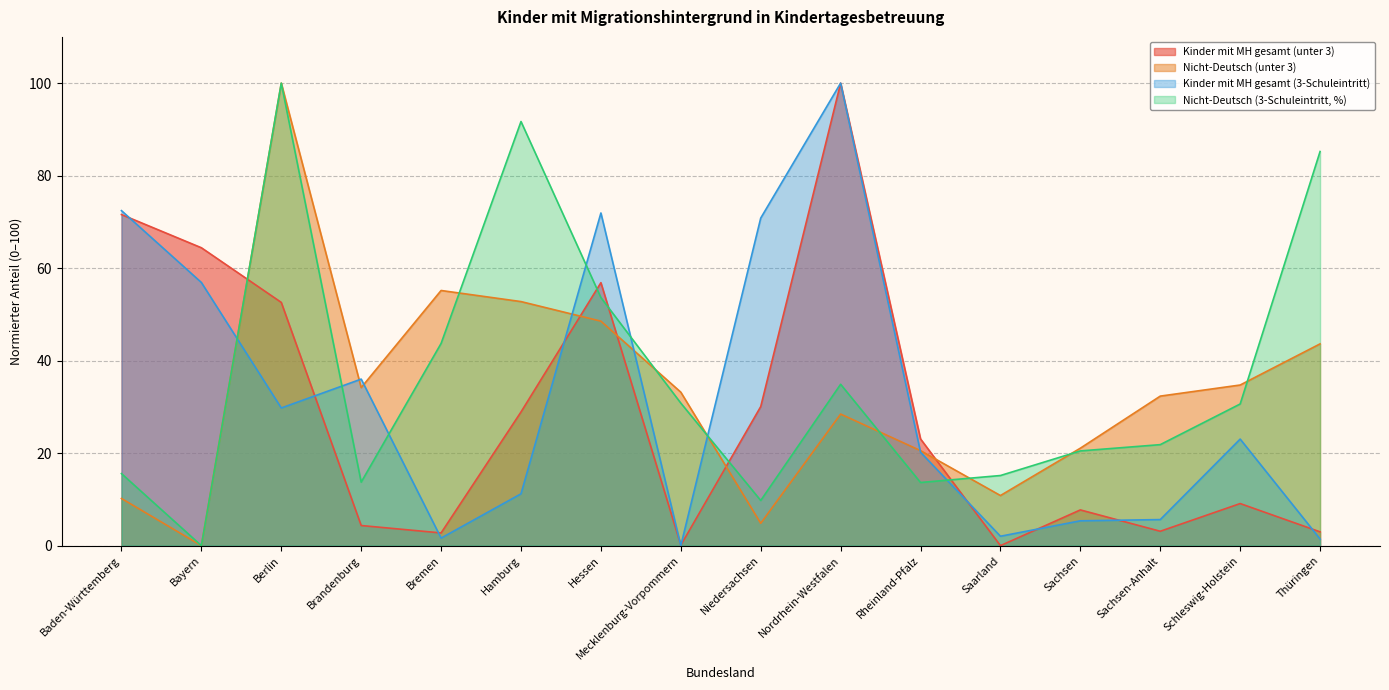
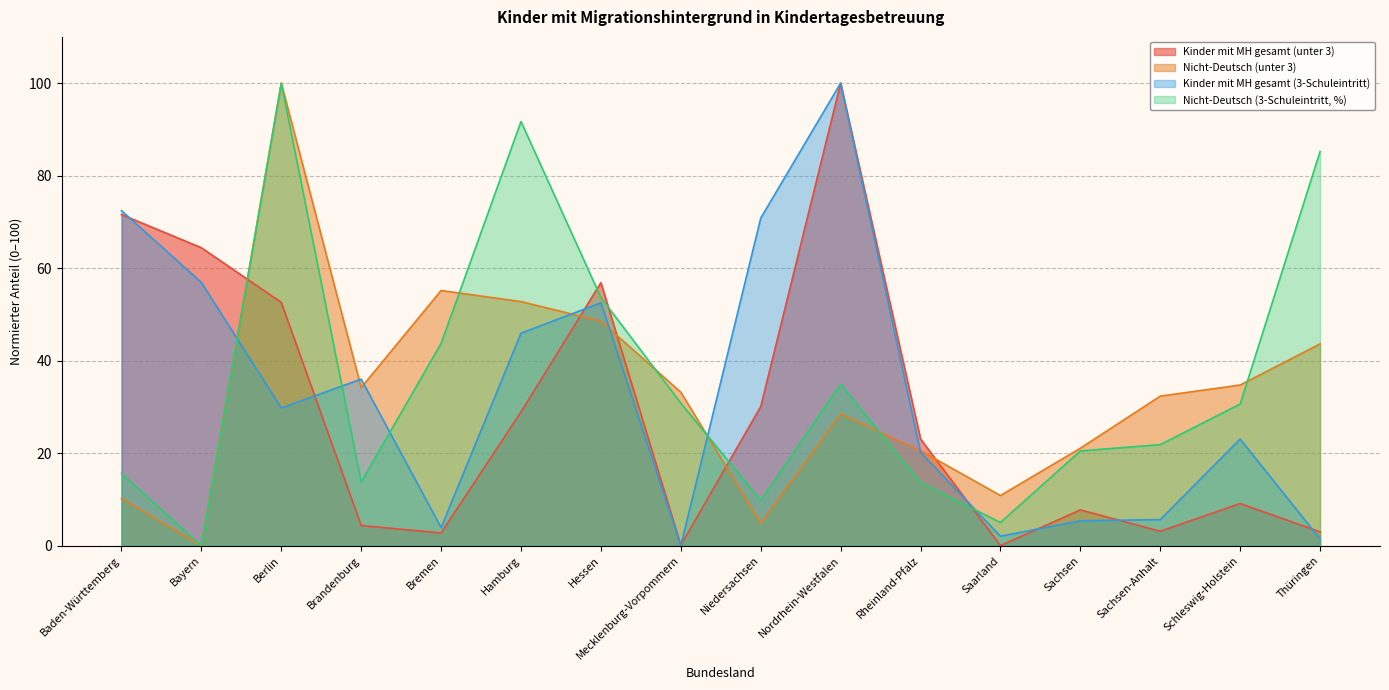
  {
    "Kinder mit MH gesamt (3-Schuleintritt)": {
      "Baden-Württemberg": 72,
      "Bayern": 57,
      "Berlin": 30,
      "Brandenburg": 36,
-     "Bremen": 2,
-     "Hamburg": 11,
-     "Hessen": 72,
+     "Bremen": 4,
+     "Hamburg": 46,
+     "Hessen": 53,
      "Niedersachsen": 71,
      "Saarland": 2,
      "Sachsen": 5,
      "Sachsen-Anhalt": 6,
      "Schleswig-Holstein": 23,
      "Thüringen": 1
    },
    "Nicht-Deutsch (3-Schuleintritt, %)": {
      "Baden-Württemberg": 16,
      "Brandenburg": 14,
      "Bremen": 44,
      "Hamburg": 92,
      "Hessen": 54,
      "Mecklenburg-Vorpommern": 31,
      "Niedersachsen": 10,
      "Nordrhein-Westfalen": 35,
      "Rheinland-Pfalz": 14,
-     "Saarland": 15,
+     "Saarland": 5,
      "Sachsen": 20,
      "Sachsen-Anhalt": 22,
      "Schleswig-Holstein": 31,
      "Thüringen": 85
    }
  }
